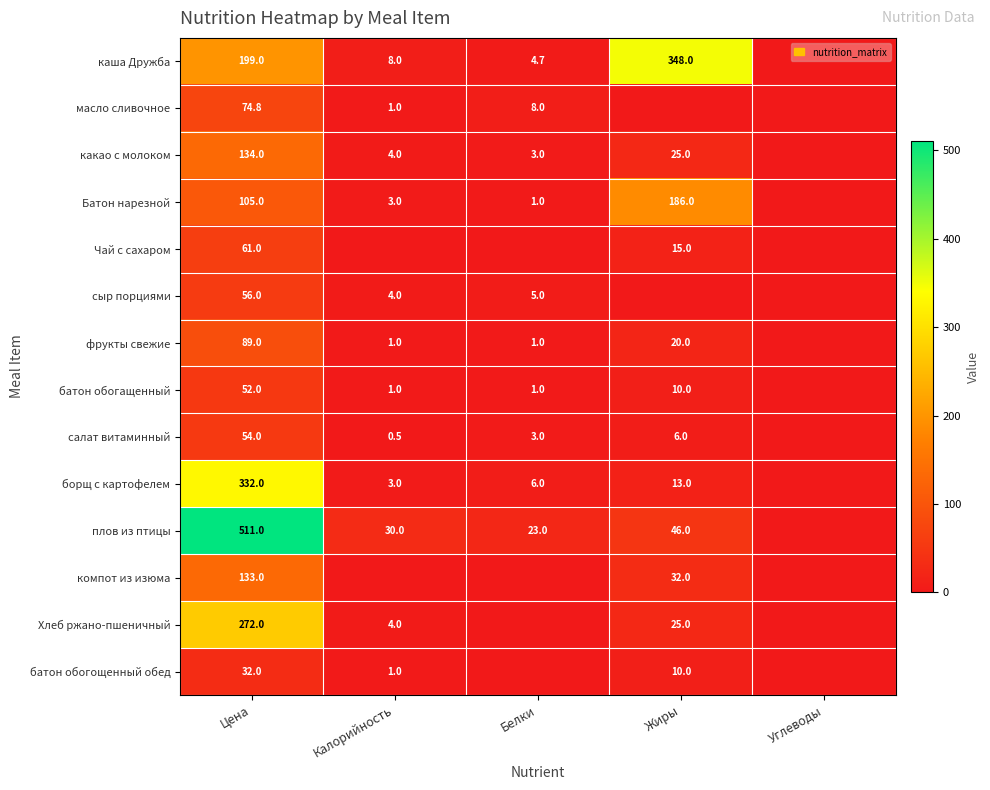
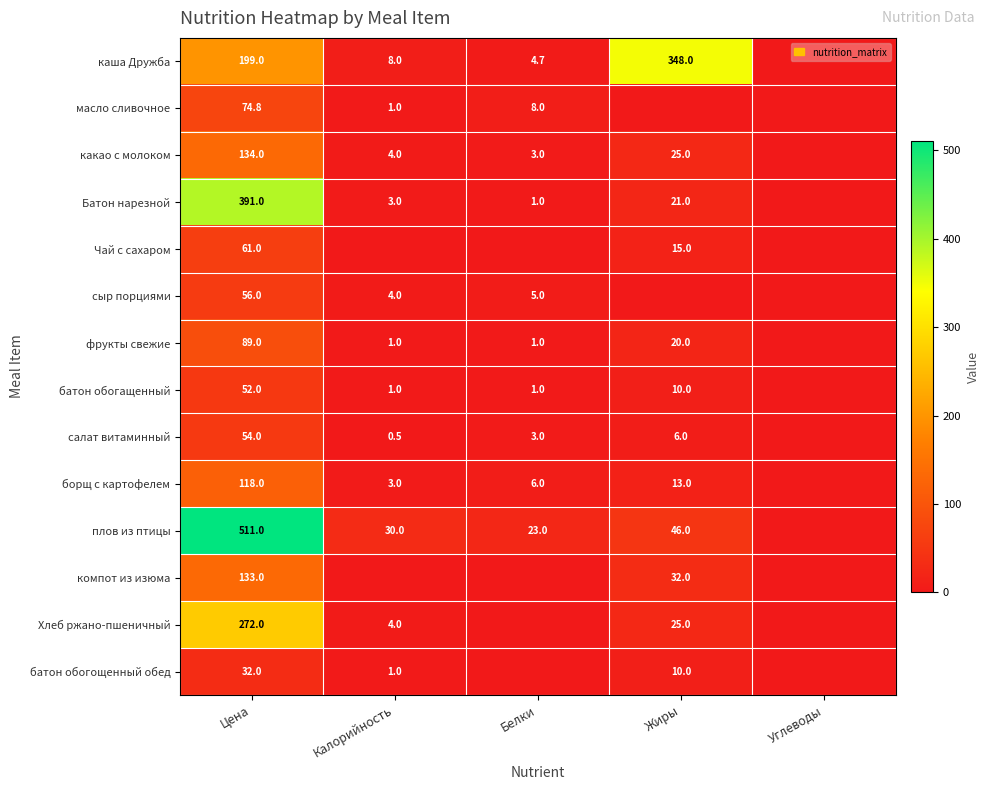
  {
    "каша Дружба": {
      "Цена": 199.0,
      "Калорийность": 8.0,
      "Белки": 4.7,
      "Жиры": 348.0
    },
    "масло сливочное": {
      "Цена": 74.8,
      "Калорийность": 1.0,
      "Белки": 8.0
    },
    "какао с молоком": {
      "Цена": 134.0,
      "Калорийность": 4.0,
      "Белки": 3.0,
      "Жиры": 25.0
    },
    "Батон нарезной": {
-     "Цена": 105.0,
+     "Цена": 391.0,
      "Калорийность": 3.0,
      "Белки": 1.0,
-     "Жиры": 186.0
+     "Жиры": 21.0
    },
    "Чай с сахаром": {
      "Цена": 61.0,
      "Жиры": 15.0
    },
    "сыр порциями": {
      "Цена": 56.0,
      "Калорийность": 4.0,
      "Белки": 5.0
    },
    "фрукты свежие": {
      "Цена": 89.0,
      "Калорийность": 1.0,
      "Белки": 1.0,
      "Жиры": 20.0
    },
    "батон обогащенный": {
      "Цена": 52.0,
      "Калорийность": 1.0,
      "Белки": 1.0,
      "Жиры": 10.0
    },
    "салат витаминный": {
      "Цена": 54.0,
      "Калорийность": 0.5,
      "Белки": 3.0,
      "Жиры": 6.0
    },
    "борщ с картофелем": {
-     "Цена": 332.0,
+     "Цена": 118.0,
      "Калорийность": 3.0,
      "Белки": 6.0,
      "Жиры": 13.0
    },
    "плов из птицы": {
      "Цена": 511.0,
      "Калорийность": 30.0,
      "Белки": 23.0,
      "Жиры": 46.0
    },
    "компот из изюма": {
      "Цена": 133.0,
      "Жиры": 32.0
    },
    "Хлеб ржано-пшеничный": {
      "Цена": 272.0,
      "Калорийность": 4.0,
      "Жиры": 25.0
    },
    "батон обогощенный обед": {
      "Цена": 32.0,
      "Калорийность": 1.0,
      "Жиры": 10.0
    }
  }
